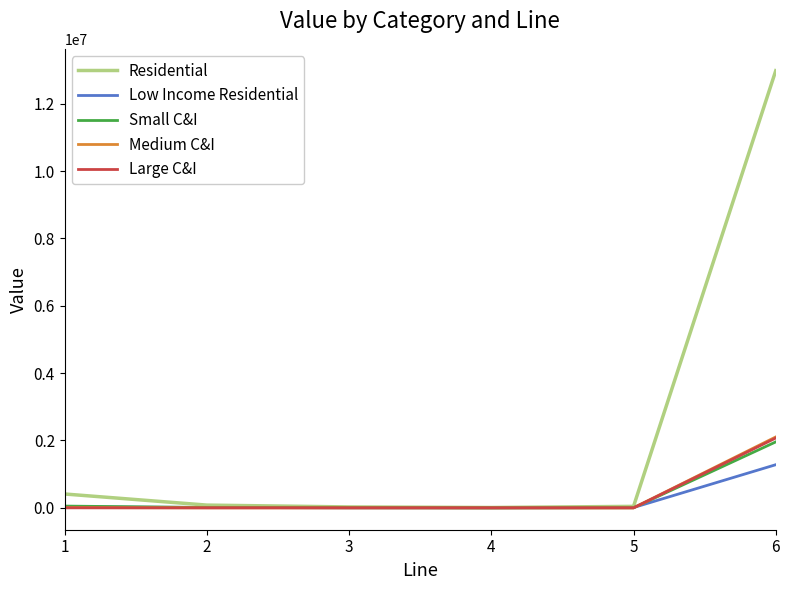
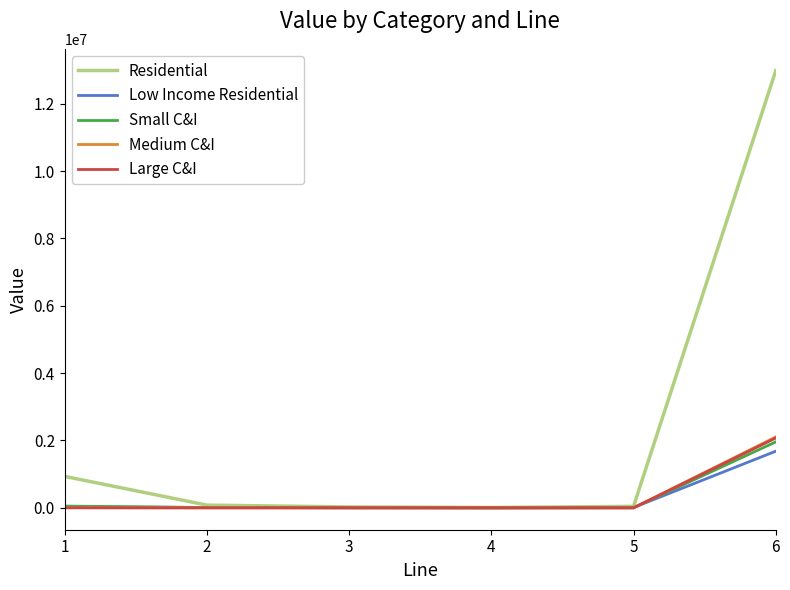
  {
    "Residential": {
-     "1": 400000,
+     "1": 900000,
      "6": 13000000
    },
    "Low Income Residential": {
-     "6": 1300000
+     "6": 1700000
    },
    "Small C&I": {
      "6": 2000000
    }
  }
